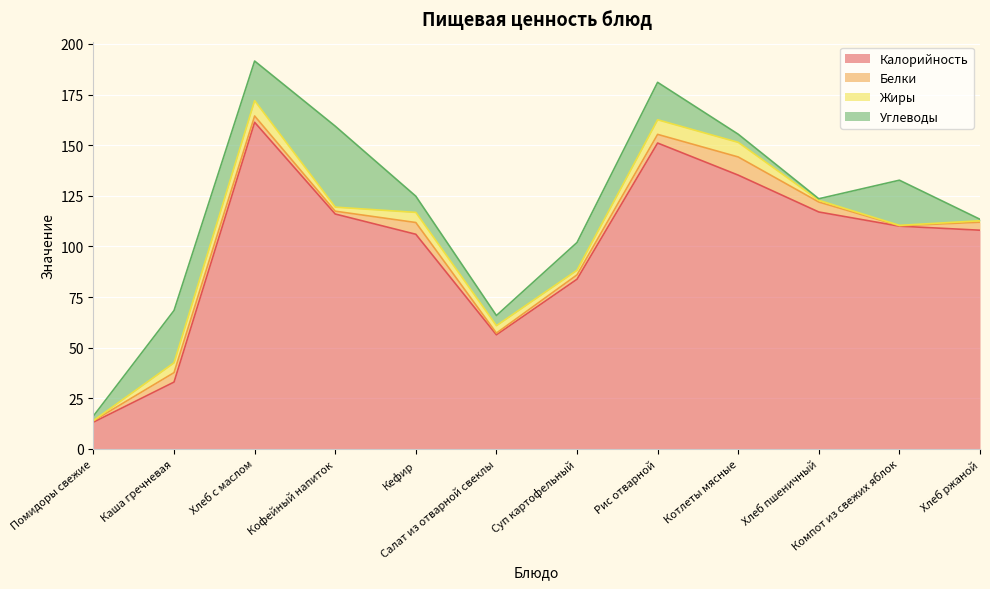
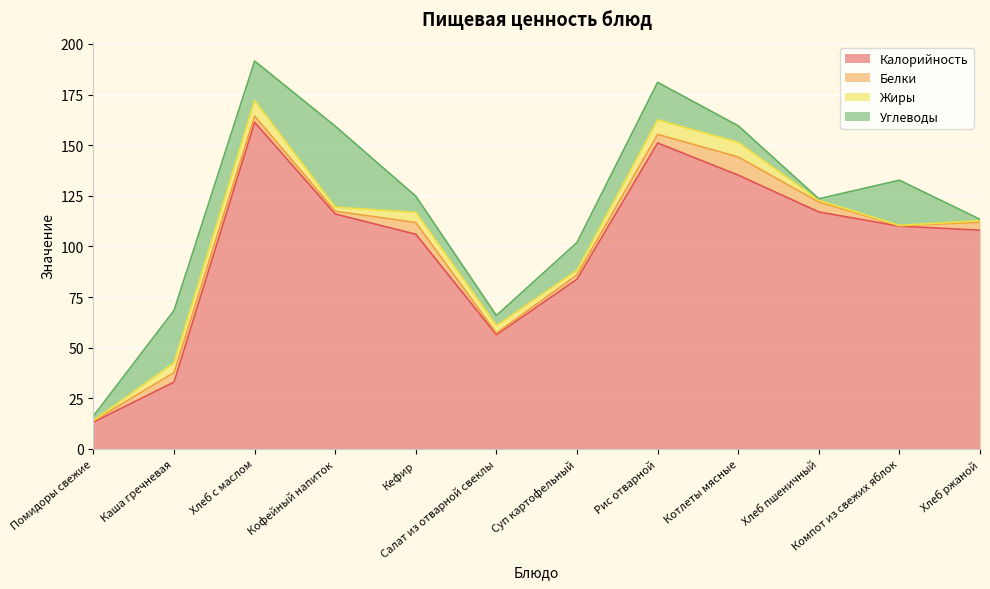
  {
    "Калорийность": {
      "Каша гречневая": 33,
      "Хлеб с маслом": 161,
      "Кофейный напиток": 116,
      "Кефир": 106,
      "Суп картофельный": 84,
      "Рис отварной": 151,
      "Котлеты мясные": 135,
      "Хлеб пшеничный": 117,
      "Хлеб ржаной": 108
    },
    "Углеводы": {
      "Помидоры свежие": 2,
      "Каша гречневая": 26,
      "Хлеб с маслом": 20,
      "Кофейный напиток": 40,
      "Кефир": 8,
      "Салат из отварной свеклы": 5,
      "Суп картофельный": 14,
      "Рис отварной": 19,
-     "Котлеты мясные": 4,
+     "Котлеты мясные": 8,
      "Компот из свежих яблок": 22
    }
  }
